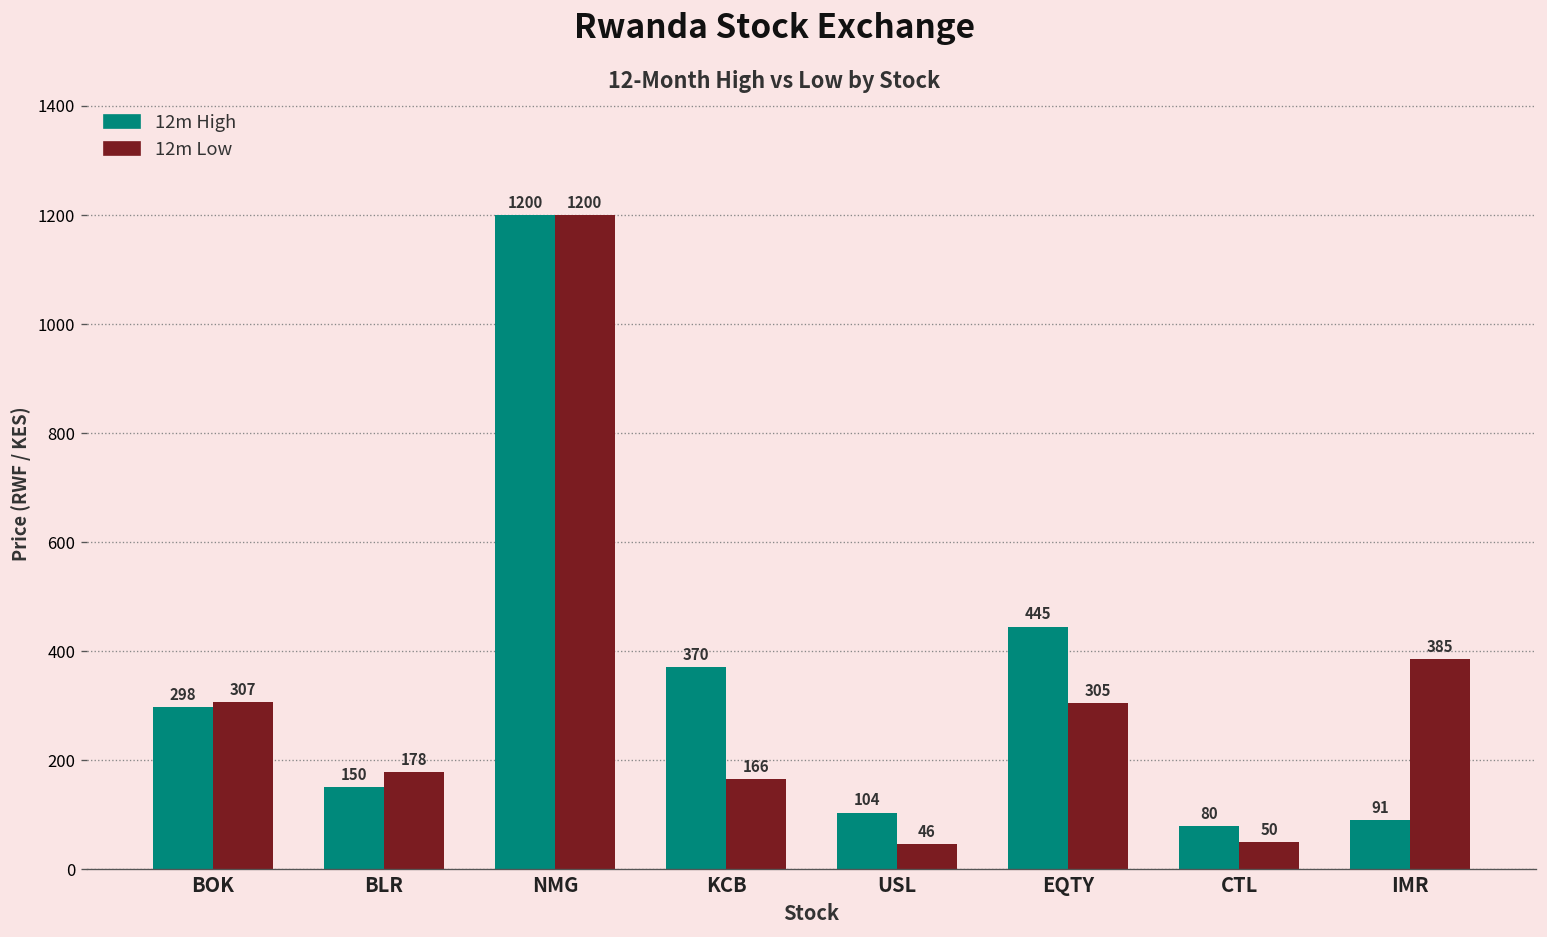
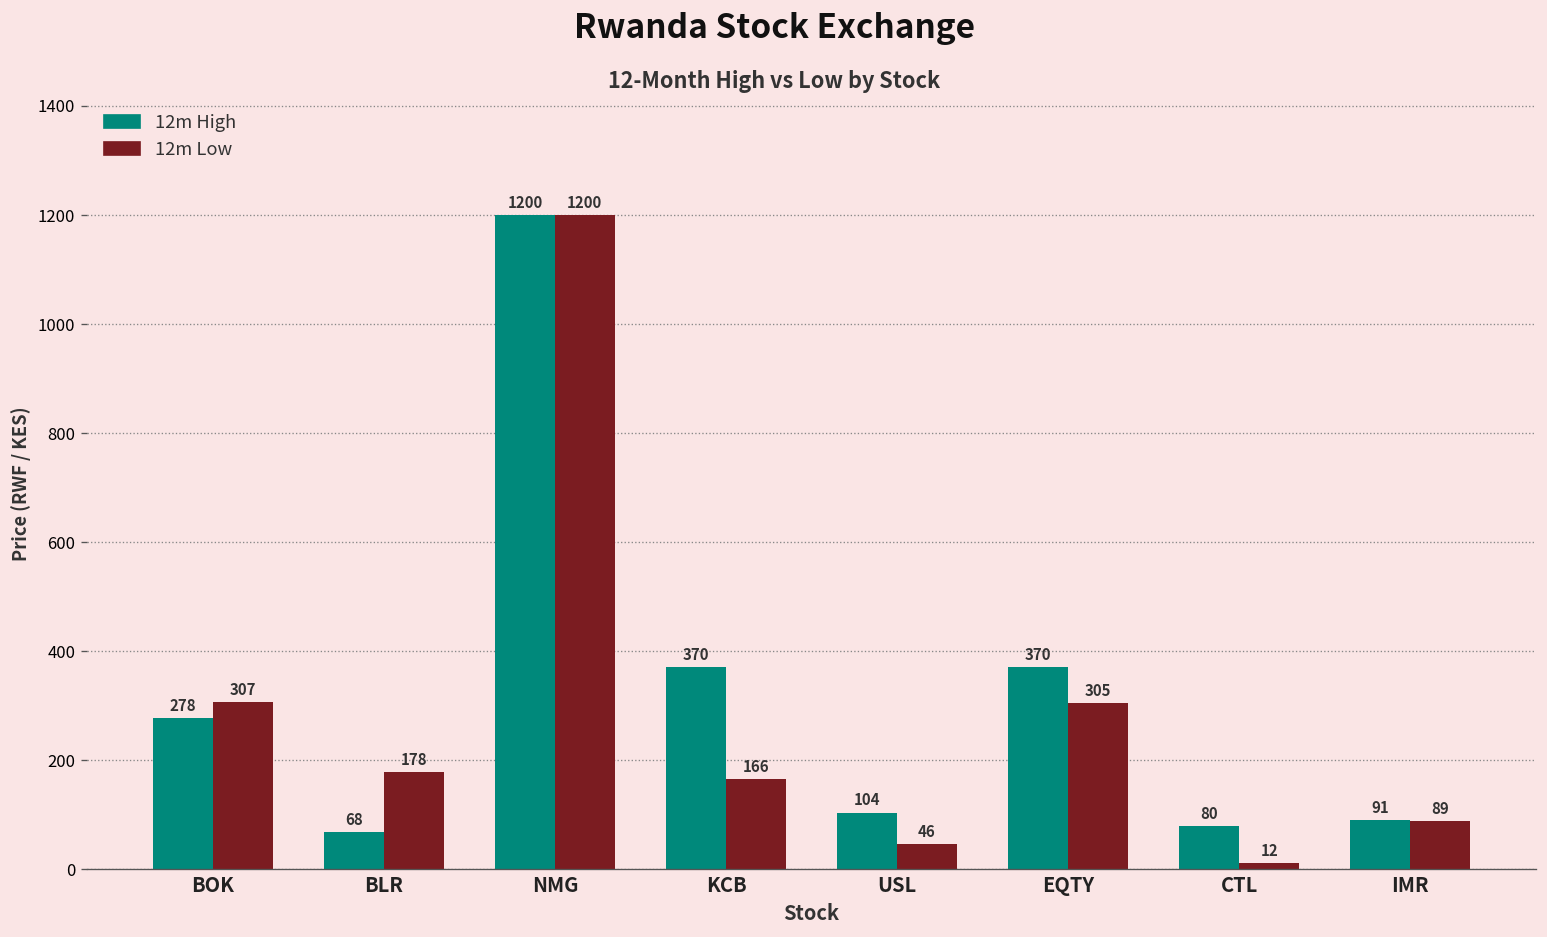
  {
    "12m High": {
-     "BOK": 298,
-     "BLR": 150,
+     "BOK": 278,
+     "BLR": 68,
      "NMG": 1200,
      "KCB": 370,
      "USL": 104,
-     "EQTY": 445,
+     "EQTY": 370,
      "CTL": 80,
      "IMR": 91
    },
    "12m Low": {
      "BOK": 307,
      "BLR": 178,
      "NMG": 1200,
      "KCB": 166,
      "USL": 46,
      "EQTY": 305,
-     "CTL": 50,
-     "IMR": 385
+     "CTL": 12,
+     "IMR": 89
    }
  }
